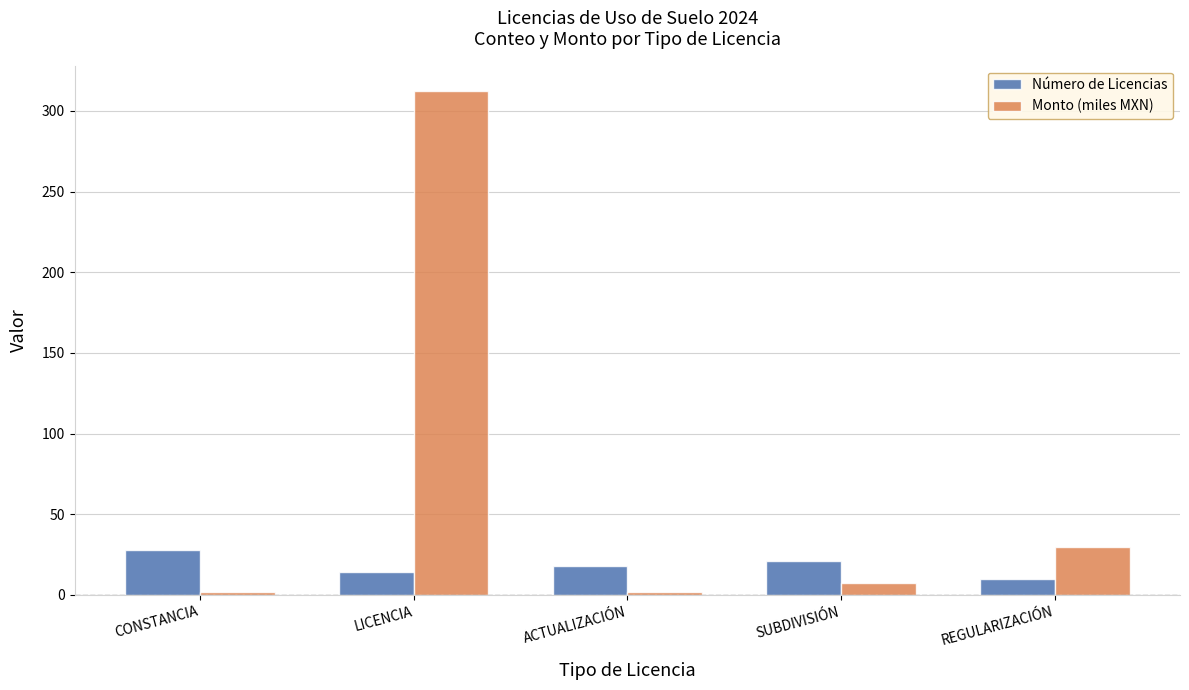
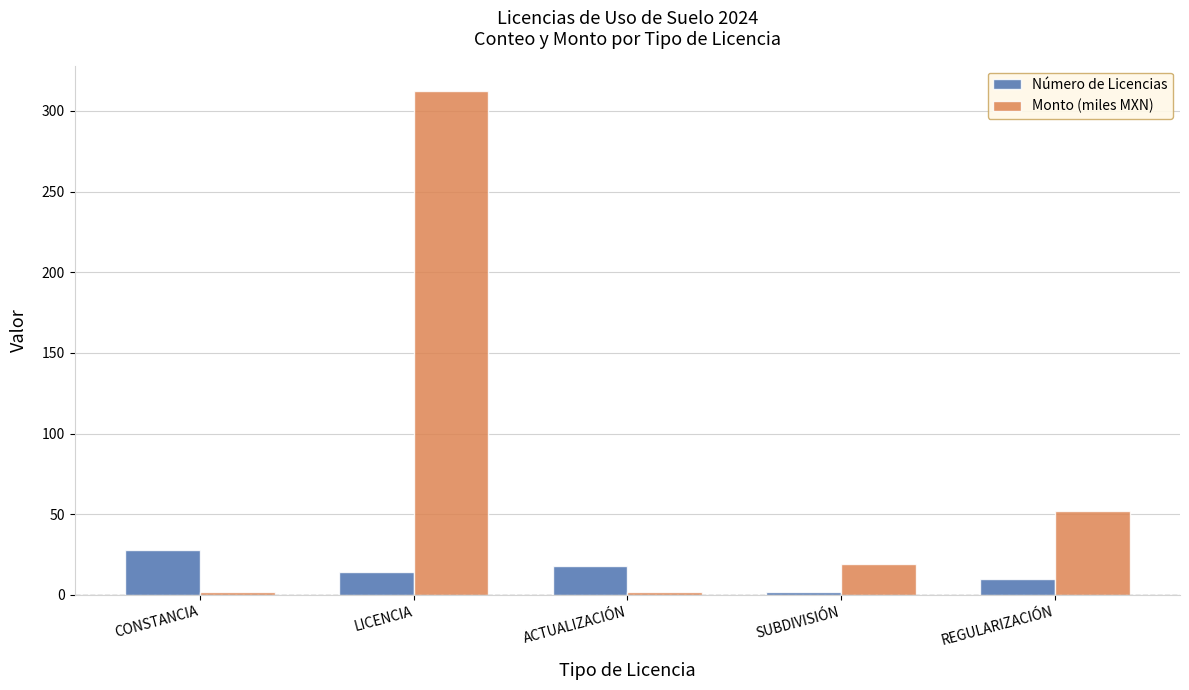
  {
    "Número de Licencias": {
      "CONSTANCIA": 28,
      "LICENCIA": 14,
      "ACTUALIZACIÓN": 18,
-     "SUBDIVISIÓN": 21,
+     "SUBDIVISIÓN": 2,
      "REGULARIZACIÓN": 10
    },
    "Monto (miles MXN)": {
      "CONSTANCIA": 2,
      "LICENCIA": 312,
      "ACTUALIZACIÓN": 2,
-     "SUBDIVISIÓN": 7,
-     "REGULARIZACIÓN": 30
+     "SUBDIVISIÓN": 19,
+     "REGULARIZACIÓN": 52
    }
  }
